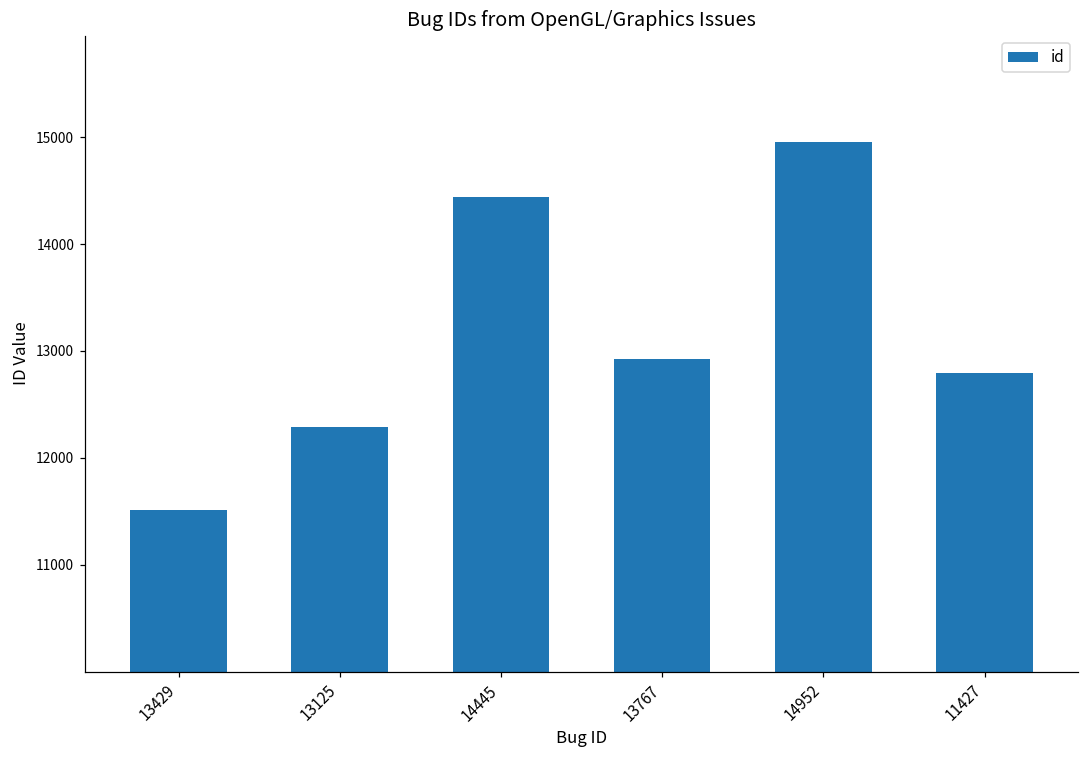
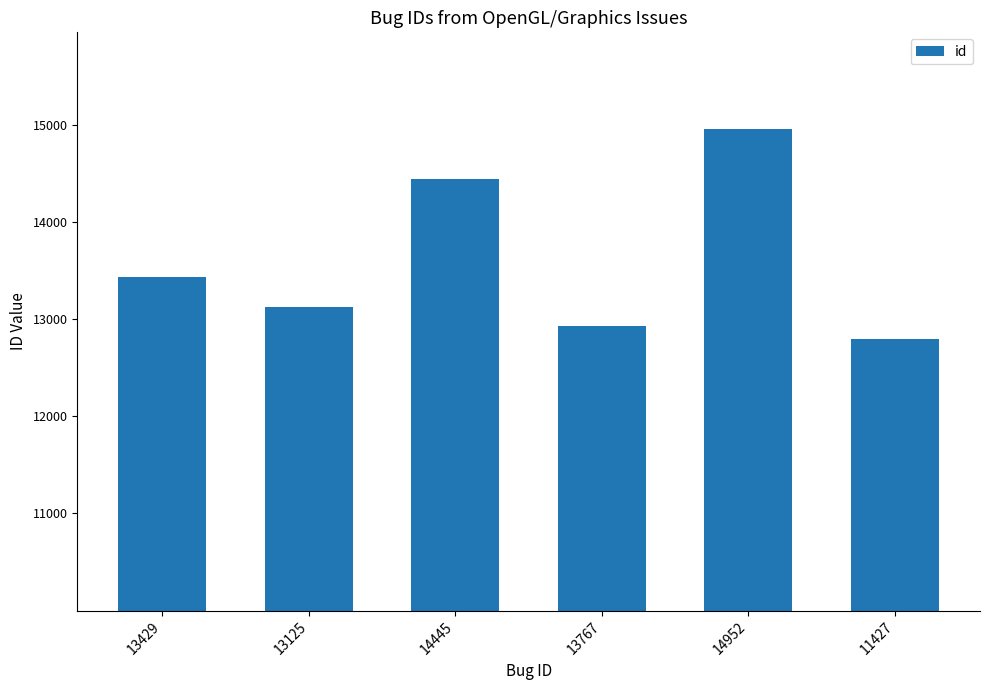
  {
-   "13429": 11500,
-   "13125": 12300,
+   "13429": 13400,
+   "13125": 13100,
    "14445": 14400,
    "13767": 12900,
    "14952": 15000,
    "11427": 12800
  }
